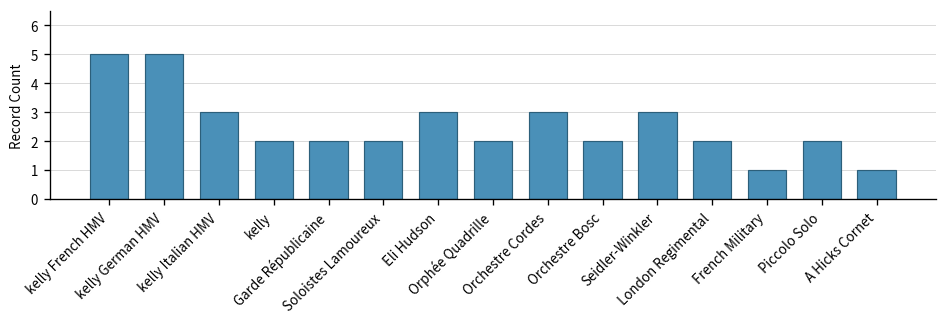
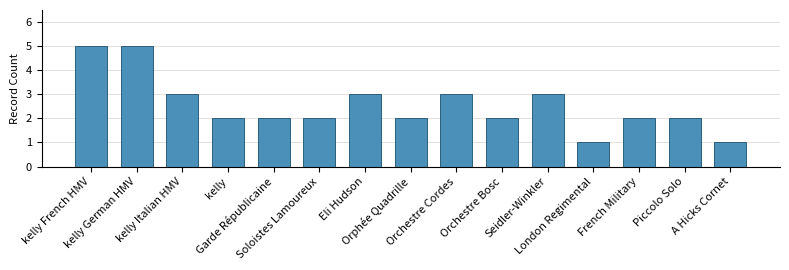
  {
    "kelly French HMV": 5,
    "kelly German HMV": 5,
    "kelly Italian HMV": 3,
    "kelly": 2,
    "Garde Républicaine": 2,
    "Soloistes Lamoureux": 2,
    "Eli Hudson": 3,
    "Orphée Quadrille": 2,
    "Orchestre Cordes": 3,
    "Orchestre Bosc": 2,
    "Seidler-Winkler": 3,
-   "London Regimental": 2,
-   "French Military": 1,
+   "London Regimental": 1,
+   "French Military": 2,
    "Piccolo Solo": 2,
    "A Hicks Cornet": 1
  }
